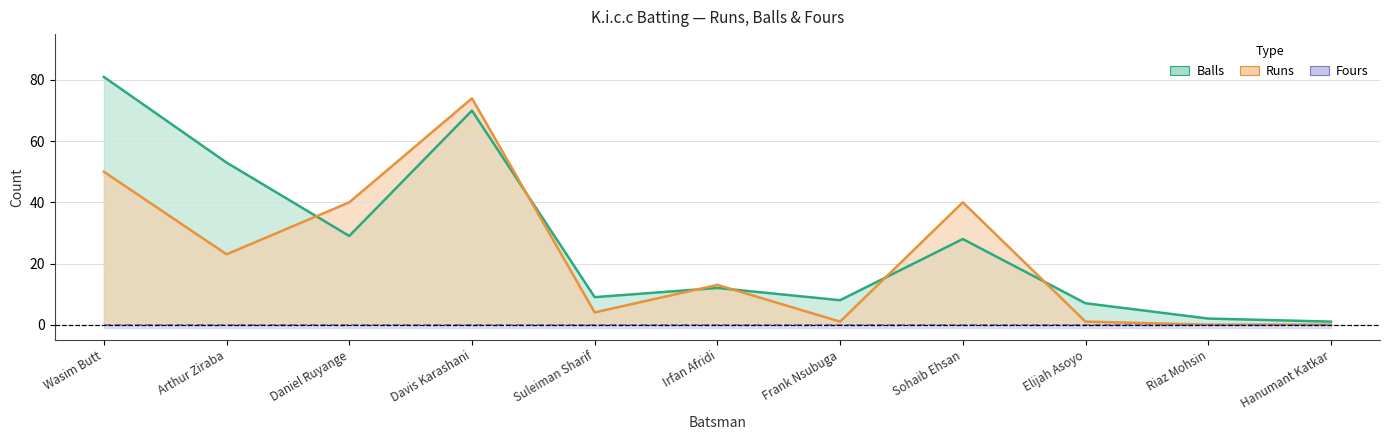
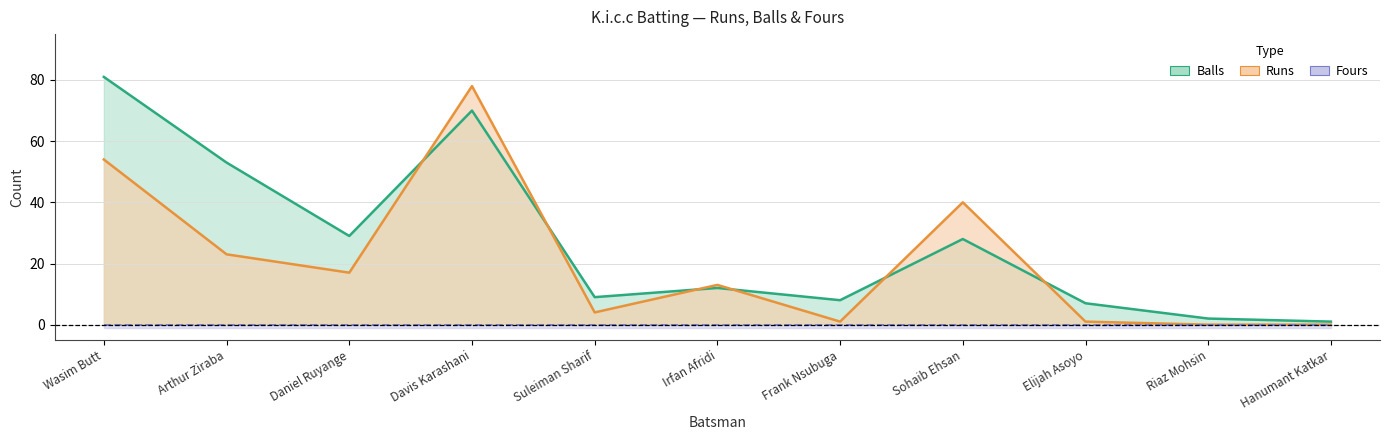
  {
    "Runs": {
-     "Wasim Butt": 50,
+     "Wasim Butt": 54,
      "Arthur Ziraba": 23,
-     "Daniel Ruyange": 40,
-     "Davis Karashani": 74,
+     "Daniel Ruyange": 17,
+     "Davis Karashani": 78,
      "Suleiman Sharif": 4,
      "Irfan Afridi": 13,
      "Frank Nsubuga": 1,
      "Sohaib Ehsan": 40,
      "Elijah Asoyo": 1
    }
  }
